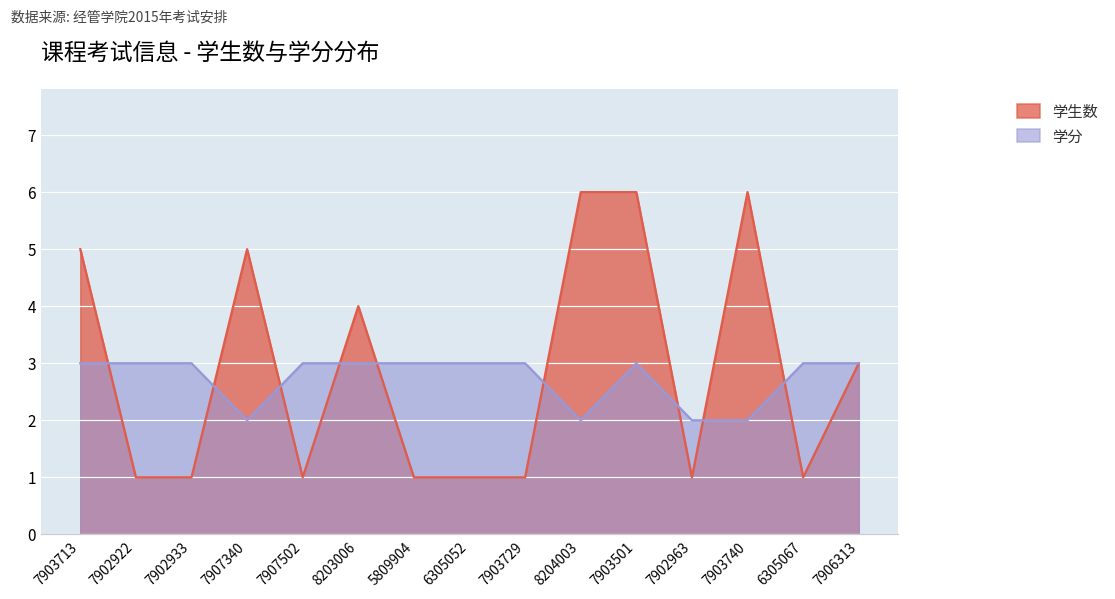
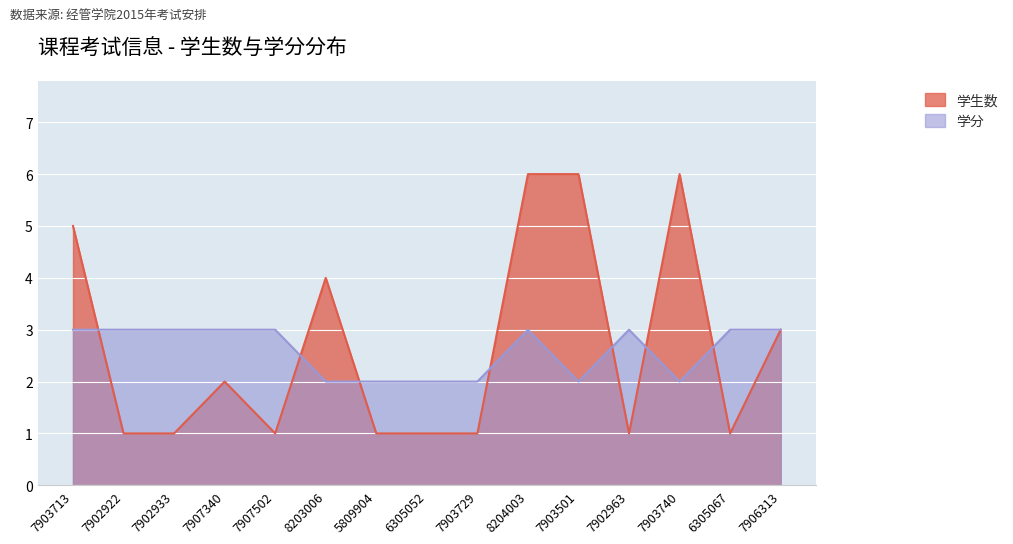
  {
    "学生数": {
      "7903713": 5,
      "7902922": 1,
      "7902933": 1,
-     "7907340": 5,
+     "7907340": 2,
      "7907502": 1,
      "8203006": 4,
      "5809904": 1,
      "6305052": 1,
      "7903729": 1,
      "8204003": 6,
      "7903501": 6,
      "7902963": 1,
      "7903740": 6,
      "6305067": 1
    },
    "学分": {
      "7903713": 3,
      "7902922": 3,
      "7902933": 3,
-     "7907340": 2,
+     "7907340": 3,
      "7907502": 3,
-     "8203006": 3,
-     "5809904": 3,
-     "6305052": 3,
-     "7903729": 3,
-     "8204003": 2,
-     "7903501": 3,
-     "7902963": 2,
+     "8203006": 2,
+     "5809904": 2,
+     "6305052": 2,
+     "7903729": 2,
+     "8204003": 3,
+     "7903501": 2,
+     "7902963": 3,
      "7903740": 2,
      "6305067": 3
    }
  }
